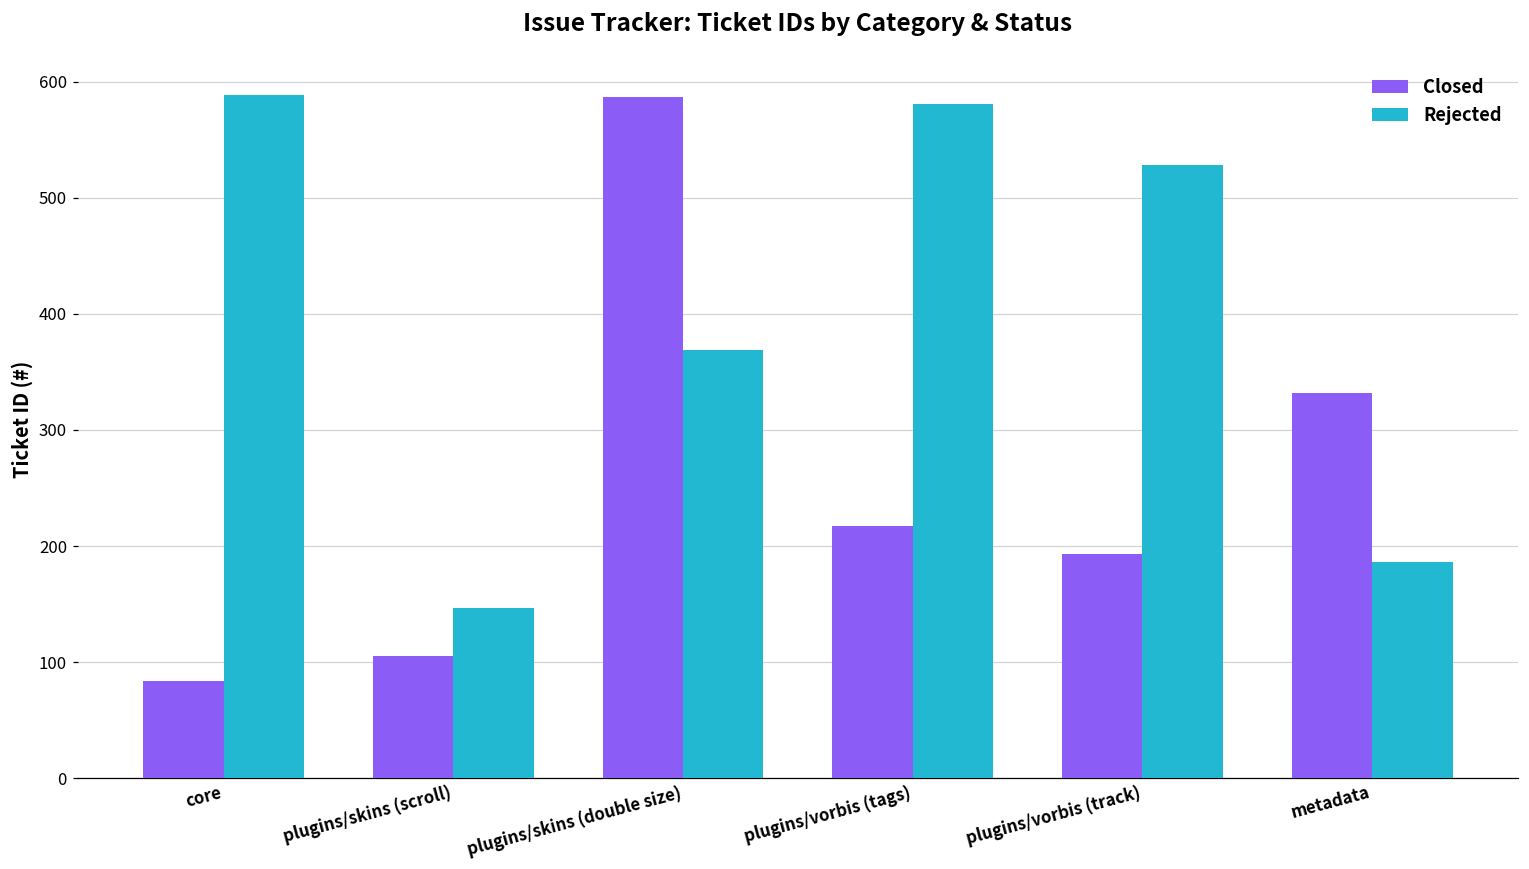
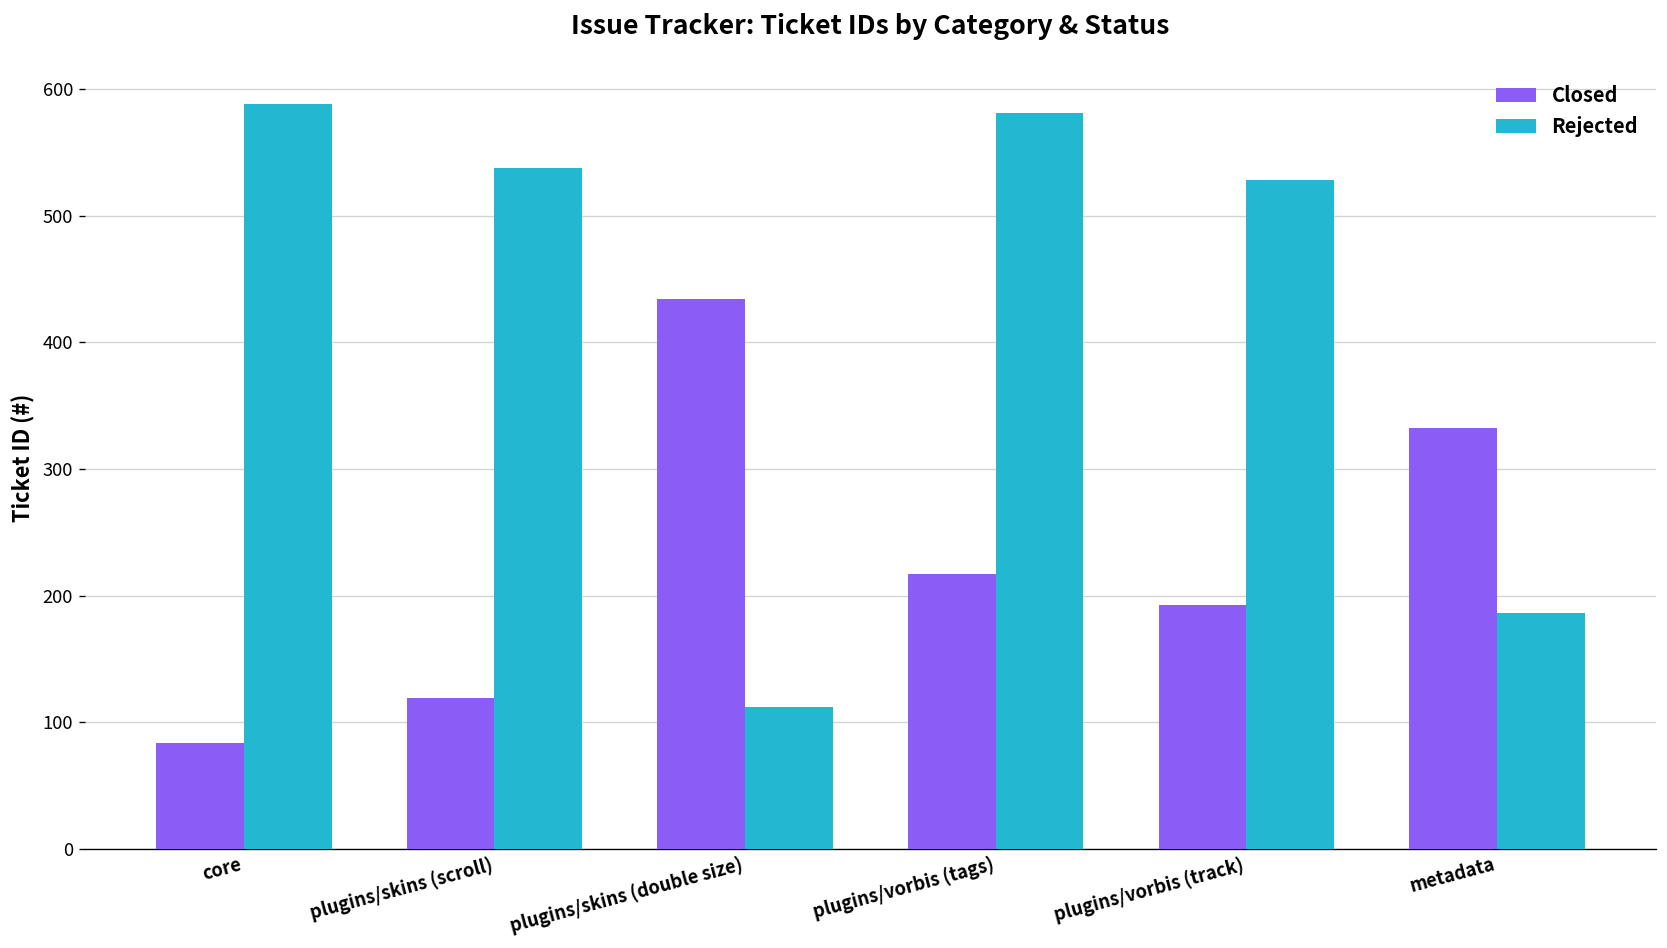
  {
    "Closed": {
      "core": 84,
-     "plugins/skins (scroll)": 105,
-     "plugins/skins (double size)": 587,
+     "plugins/skins (scroll)": 119,
+     "plugins/skins (double size)": 434,
      "plugins/vorbis (tags)": 217,
      "plugins/vorbis (track)": 193,
      "metadata": 332
    },
    "Rejected": {
      "core": 588,
-     "plugins/skins (scroll)": 147,
-     "plugins/skins (double size)": 369,
+     "plugins/skins (scroll)": 538,
+     "plugins/skins (double size)": 112,
      "plugins/vorbis (tags)": 581,
      "plugins/vorbis (track)": 528,
      "metadata": 186
    }
  }
